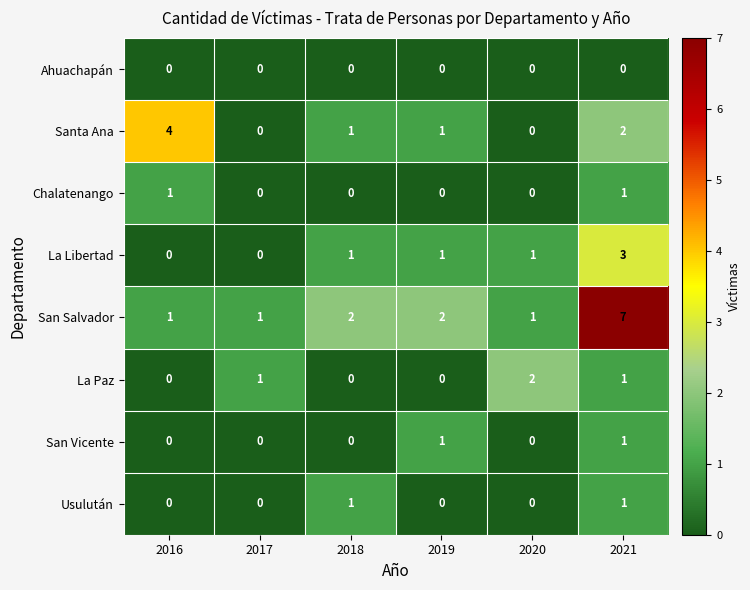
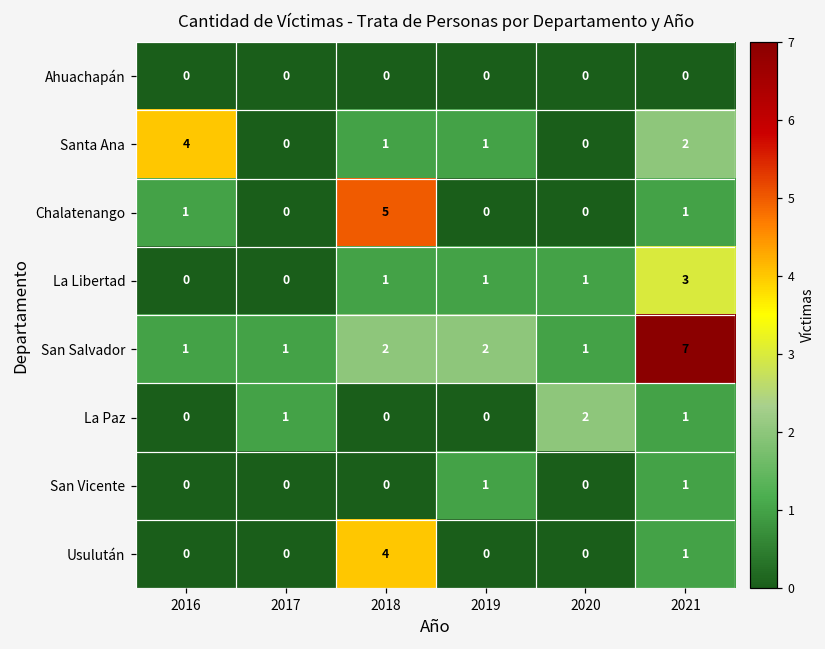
  {
    "Ahuachapán": {
      "2016": 0,
      "2017": 0,
      "2018": 0,
      "2019": 0,
      "2020": 0,
      "2021": 0
    },
    "Santa Ana": {
      "2016": 4,
      "2017": 0,
      "2018": 1,
      "2019": 1,
      "2020": 0,
      "2021": 2
    },
    "Chalatenango": {
      "2016": 1,
      "2017": 0,
-     "2018": 0,
+     "2018": 5,
      "2019": 0,
      "2020": 0,
      "2021": 1
    },
    "La Libertad": {
      "2016": 0,
      "2017": 0,
      "2018": 1,
      "2019": 1,
      "2020": 1,
      "2021": 3
    },
    "San Salvador": {
      "2016": 1,
      "2017": 1,
      "2018": 2,
      "2019": 2,
      "2020": 1,
      "2021": 7
    },
    "La Paz": {
      "2016": 0,
      "2017": 1,
      "2018": 0,
      "2019": 0,
      "2020": 2,
      "2021": 1
    },
    "San Vicente": {
      "2016": 0,
      "2017": 0,
      "2018": 0,
      "2019": 1,
      "2020": 0,
      "2021": 1
    },
    "Usulután": {
      "2016": 0,
      "2017": 0,
-     "2018": 1,
+     "2018": 4,
      "2019": 0,
      "2020": 0,
      "2021": 1
    }
  }
